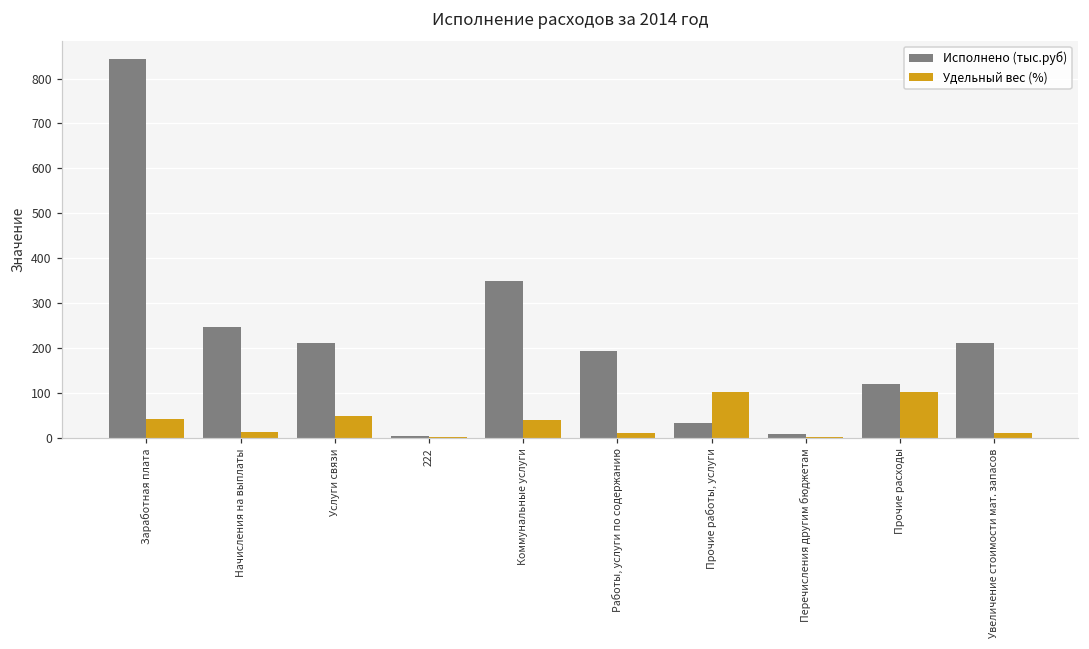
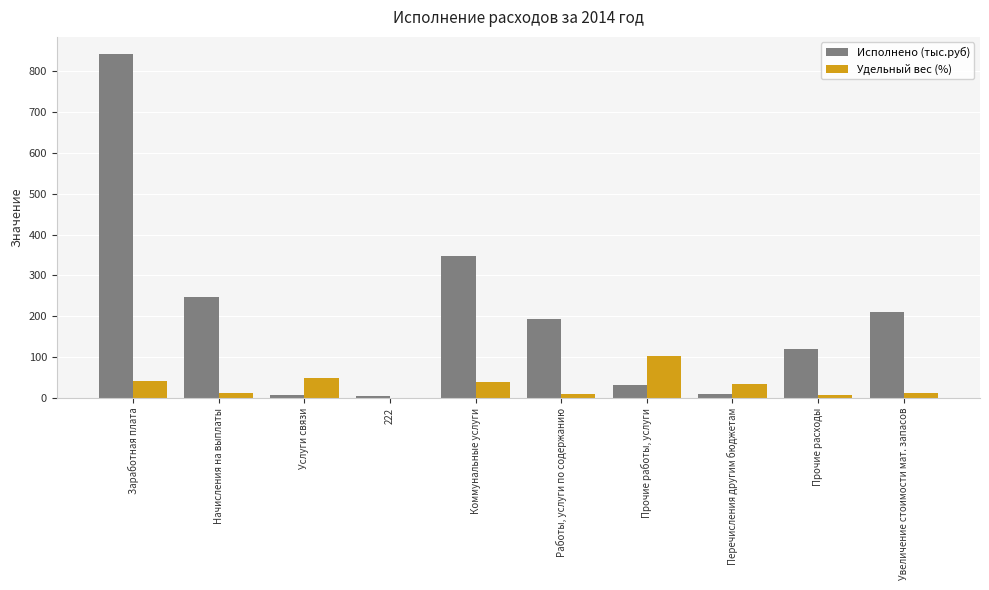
  {
    "Исполнено (тыс.руб)": {
      "Заработная плата": 840,
      "Начисления на выплаты": 250,
-     "Услуги связи": 210,
+     "Услуги связи": 10,
      "Коммунальные услуги": 350,
      "Работы, услуги по содержанию": 190,
      "Прочие работы, услуги": 30,
      "Перечисления другим бюджетам": 10,
      "Прочие расходы": 120,
      "Увеличение стоимости мат. запасов": 210
    },
    "Удельный вес (%)": {
      "Заработная плата": 40,
      "Начисления на выплаты": 10,
      "Услуги связи": 50,
      "Коммунальные услуги": 40,
      "Работы, услуги по содержанию": 10,
      "Прочие работы, услуги": 100,
-     "Перечисления другим бюджетам": 0,
-     "Прочие расходы": 100,
+     "Перечисления другим бюджетам": 30,
+     "Прочие расходы": 10,
      "Увеличение стоимости мат. запасов": 10
    }
  }
